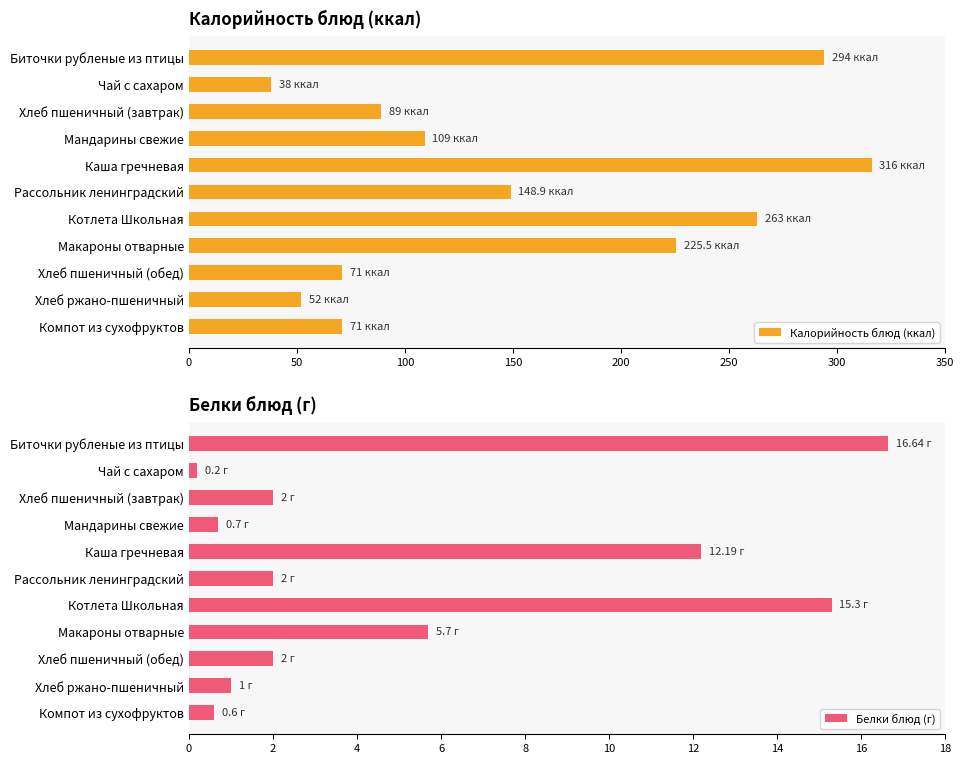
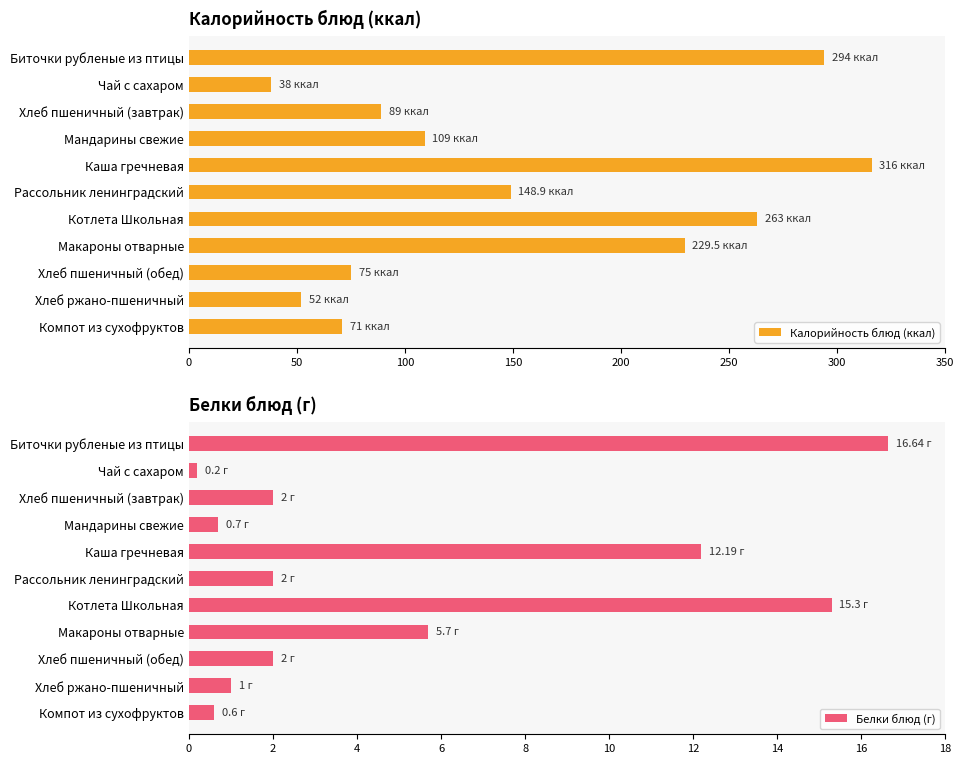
  {
    "Калорийность блюд (ккал)": {
      "Биточки рубленые из птицы": 294,
      "Чай с сахаром": 38,
      "Хлеб пшеничный (завтрак)": 89,
      "Мандарины свежие": 109,
      "Каша гречневая": 316,
      "Рассольник ленинградский": 148.9,
      "Котлета Школьная": 263,
-     "Макароны отварные": 225.5,
-     "Хлеб пшеничный (обед)": 71,
+     "Макароны отварные": 229.5,
+     "Хлеб пшеничный (обед)": 75,
      "Хлеб ржано-пшеничный": 52,
      "Компот из сухофруктов": 71
    },
    "Белки блюд (г)": {
      "Биточки рубленые из птицы": 16.64,
      "Чай с сахаром": 0.2,
      "Хлеб пшеничный (завтрак)": 2,
      "Мандарины свежие": 0.7,
      "Каша гречневая": 12.19,
      "Рассольник ленинградский": 2,
      "Котлета Школьная": 15.3,
      "Макароны отварные": 5.7,
      "Хлеб пшеничный (обед)": 2,
      "Хлеб ржано-пшеничный": 1,
      "Компот из сухофруктов": 0.6
    }
  }
